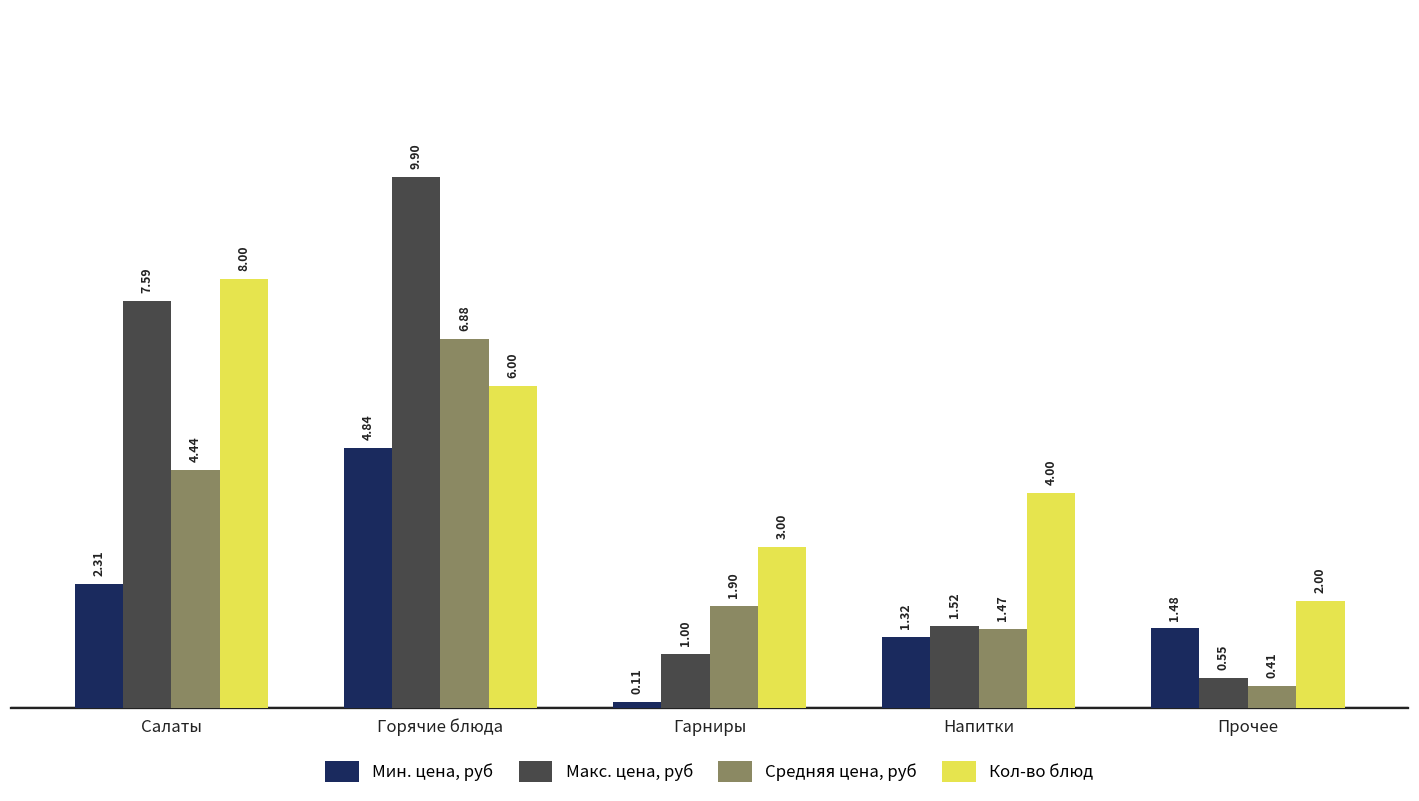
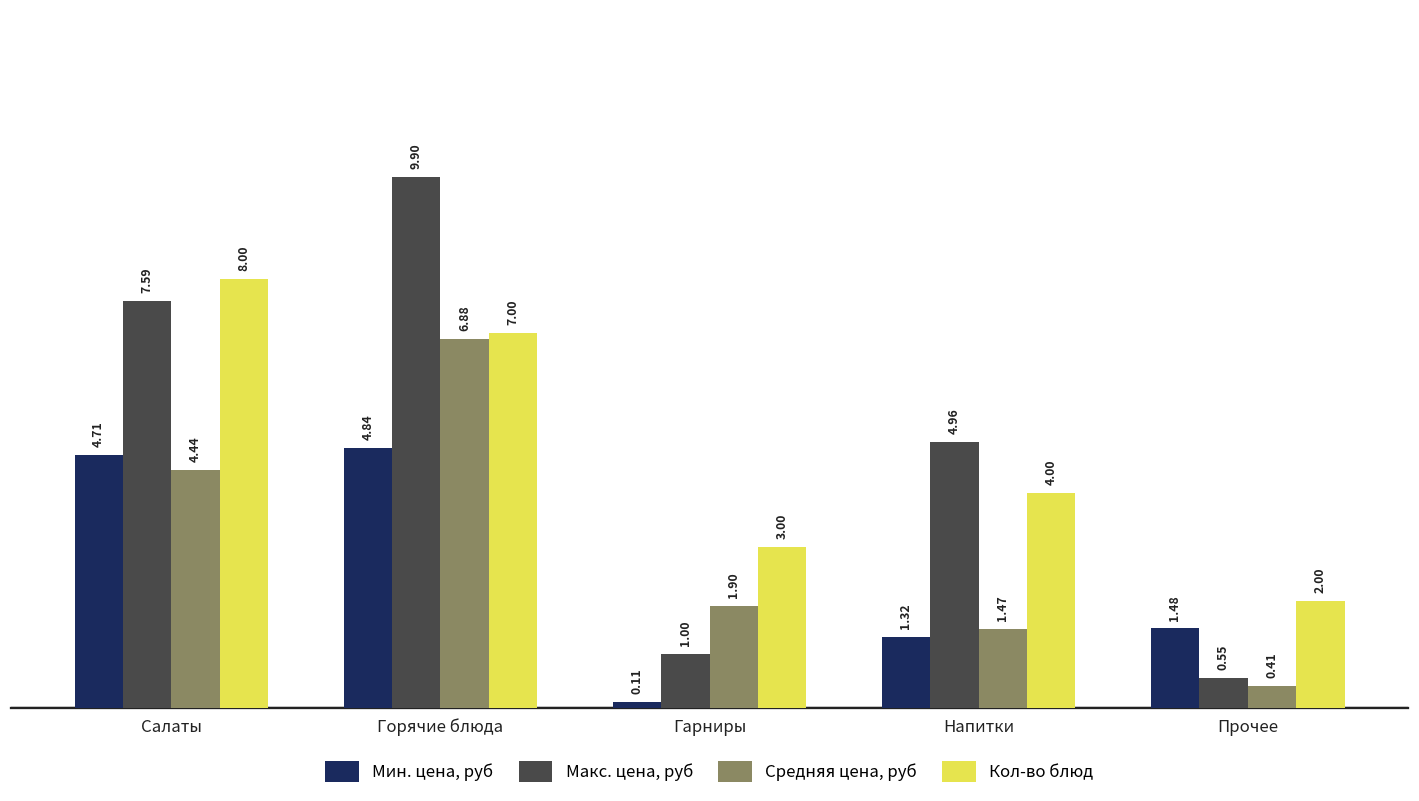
  {
    "Мин. цена, руб": {
-     "Салаты": 2.31,
+     "Салаты": 4.71,
      "Горячие блюда": 4.84,
      "Гарниры": 0.11,
      "Напитки": 1.32,
      "Прочее": 1.48
    },
    "Макс. цена, руб": {
      "Салаты": 7.59,
      "Горячие блюда": 9.90,
      "Гарниры": 1.00,
-     "Напитки": 1.52,
+     "Напитки": 4.96,
      "Прочее": 0.55
    },
    "Средняя цена, руб": {
      "Салаты": 4.44,
      "Горячие блюда": 6.88,
      "Гарниры": 1.90,
      "Напитки": 1.47,
      "Прочее": 0.41
    },
    "Кол-во блюд": {
      "Салаты": 8.00,
-     "Горячие блюда": 6.00,
+     "Горячие блюда": 7.00,
      "Гарниры": 3.00,
      "Напитки": 4.00,
      "Прочее": 2.00
    }
  }
